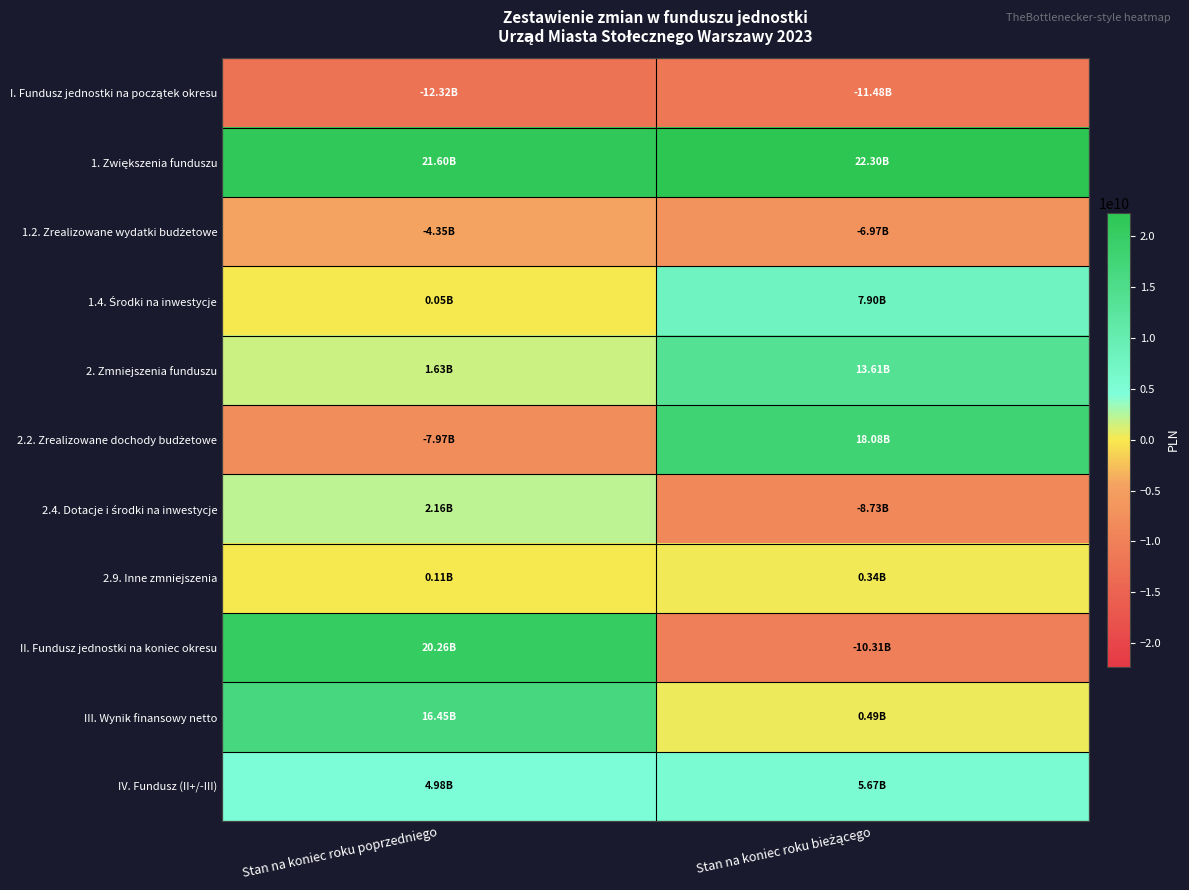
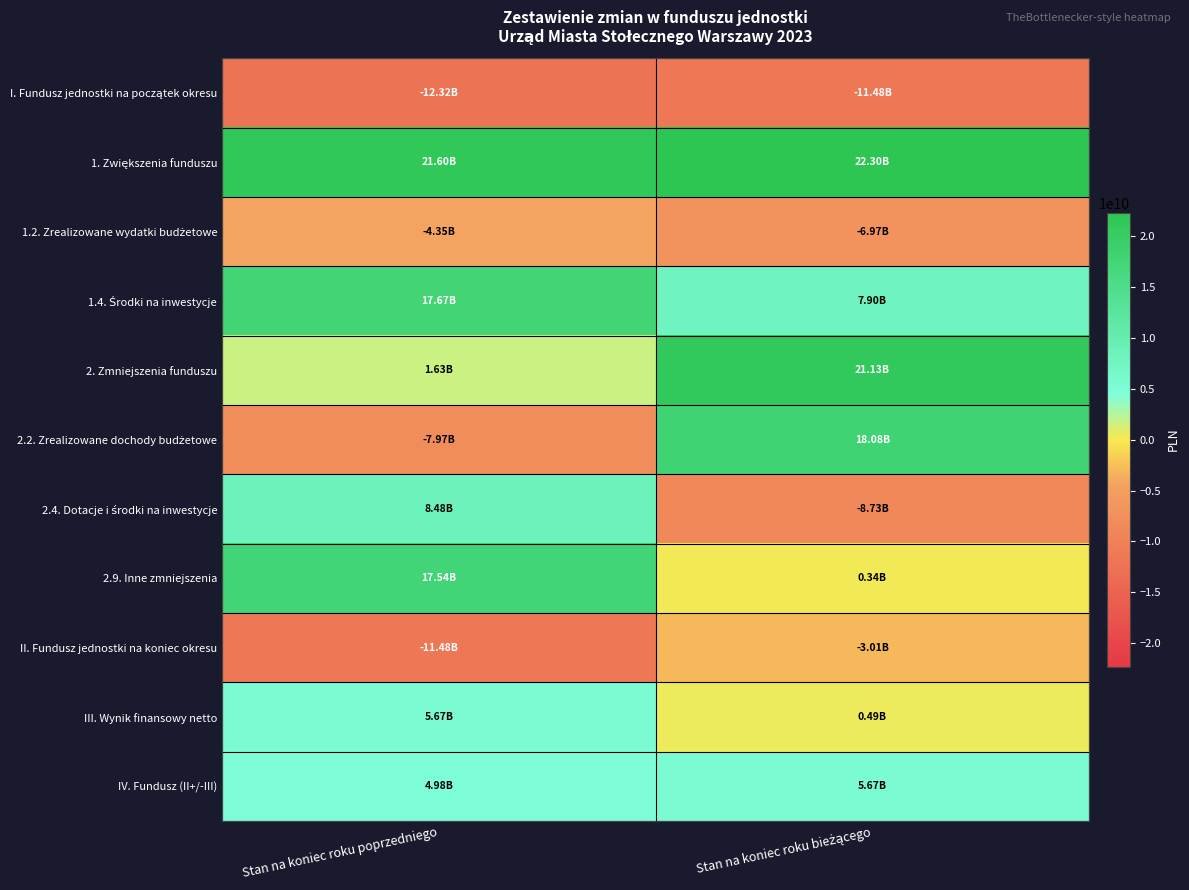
  {
    "I. Fundusz jednostki na początek okresu": {
      "Stan na koniec roku poprzedniego": "-12.32B",
      "Stan na koniec roku bieżącego": "-11.48B"
    },
    "1. Zwiększenia funduszu": {
      "Stan na koniec roku poprzedniego": "21.60B",
      "Stan na koniec roku bieżącego": "22.30B"
    },
    "1.2. Zrealizowane wydatki budżetowe": {
      "Stan na koniec roku poprzedniego": "-4.35B",
      "Stan na koniec roku bieżącego": "-6.97B"
    },
    "1.4. Środki na inwestycje": {
-     "Stan na koniec roku poprzedniego": "0.05B",
+     "Stan na koniec roku poprzedniego": "17.67B",
      "Stan na koniec roku bieżącego": "7.90B"
    },
    "2. Zmniejszenia funduszu": {
      "Stan na koniec roku poprzedniego": "1.63B",
-     "Stan na koniec roku bieżącego": "13.61B"
+     "Stan na koniec roku bieżącego": "21.13B"
    },
    "2.2. Zrealizowane dochody budżetowe": {
      "Stan na koniec roku poprzedniego": "-7.97B",
      "Stan na koniec roku bieżącego": "18.08B"
    },
    "2.4. Dotacje i środki na inwestycje": {
-     "Stan na koniec roku poprzedniego": "2.16B",
+     "Stan na koniec roku poprzedniego": "8.48B",
      "Stan na koniec roku bieżącego": "-8.73B"
    },
    "2.9. Inne zmniejszenia": {
-     "Stan na koniec roku poprzedniego": "0.11B",
+     "Stan na koniec roku poprzedniego": "17.54B",
      "Stan na koniec roku bieżącego": "0.34B"
    },
    "II. Fundusz jednostki na koniec okresu": {
-     "Stan na koniec roku poprzedniego": "20.26B",
-     "Stan na koniec roku bieżącego": "-10.31B"
+     "Stan na koniec roku poprzedniego": "-11.48B",
+     "Stan na koniec roku bieżącego": "-3.01B"
    },
    "III. Wynik finansowy netto": {
-     "Stan na koniec roku poprzedniego": "16.45B",
+     "Stan na koniec roku poprzedniego": "5.67B",
      "Stan na koniec roku bieżącego": "0.49B"
    },
    "IV. Fundusz (II+/-III)": {
      "Stan na koniec roku poprzedniego": "4.98B",
      "Stan na koniec roku bieżącego": "5.67B"
    }
  }
